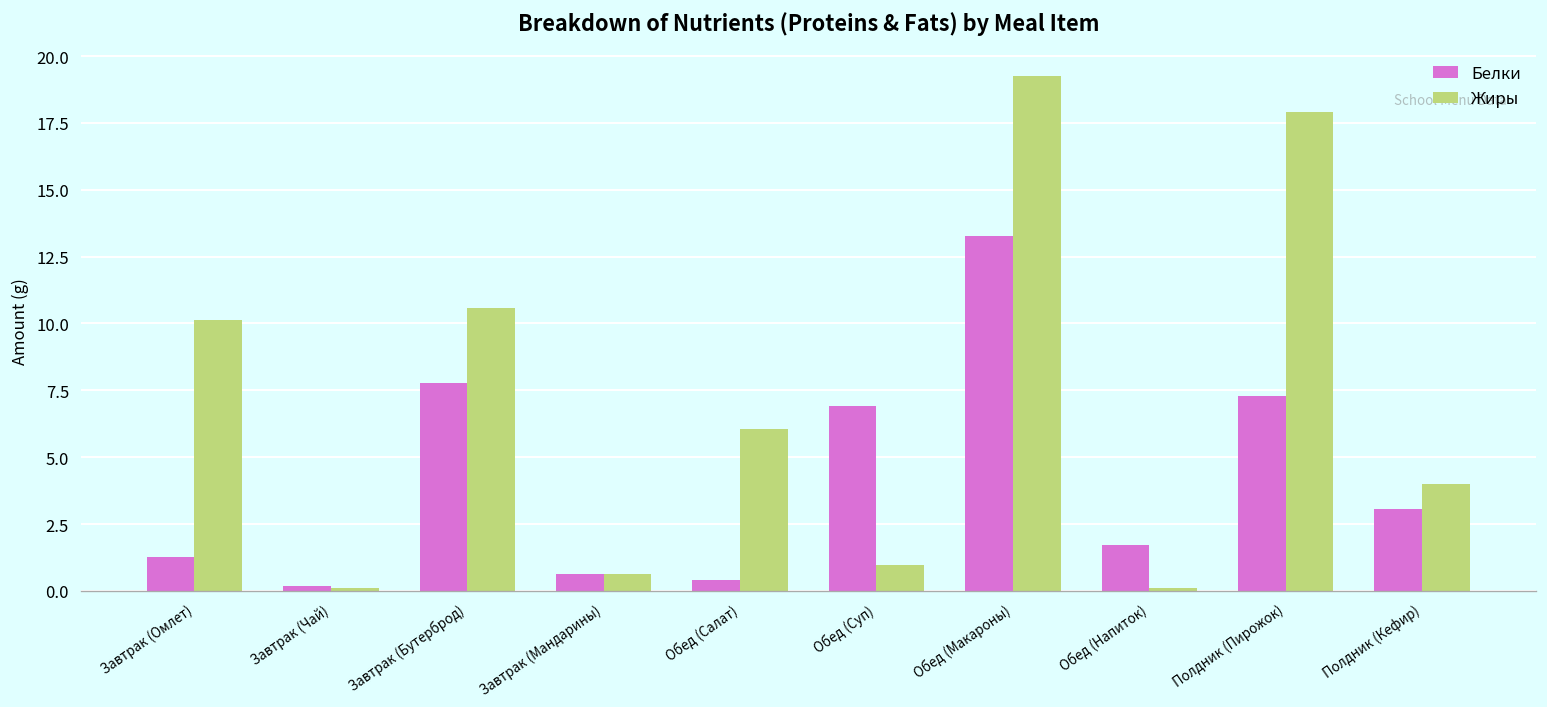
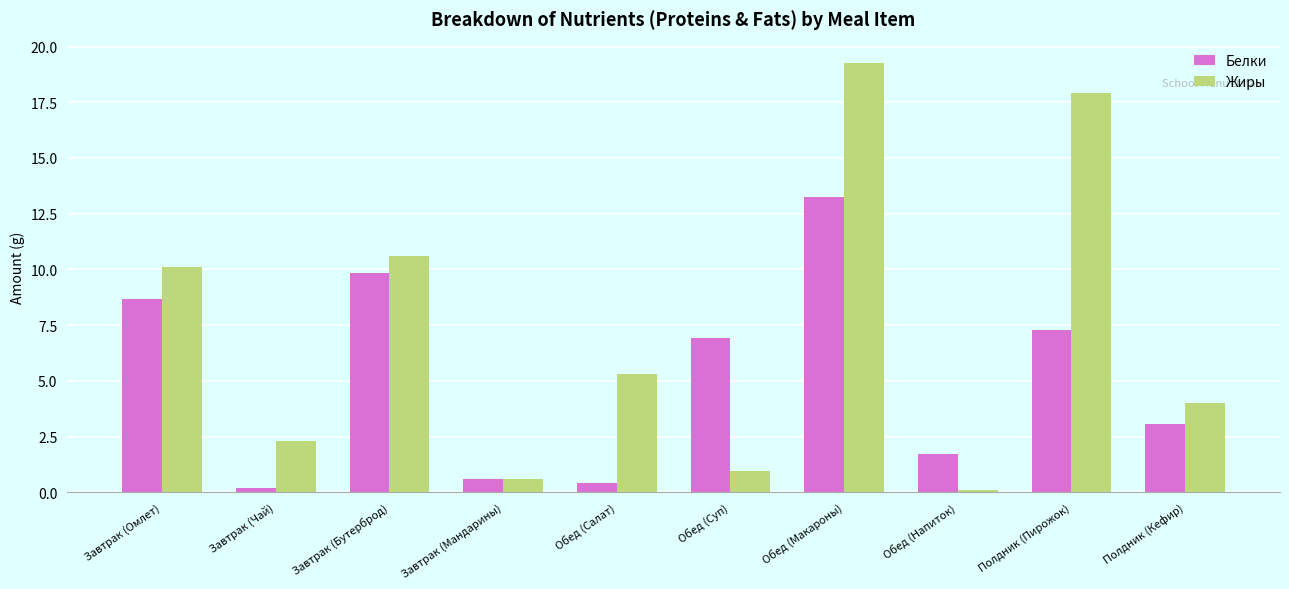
  {
    "Белки": {
-     "Завтрак (Омлет)": 1.3,
+     "Завтрак (Омлет)": 8.7,
      "Завтрак (Чай)": 0.2,
-     "Завтрак (Бутерброд)": 7.8,
+     "Завтрак (Бутерброд)": 9.9,
      "Завтрак (Мандарины)": 0.6,
      "Обед (Салат)": 0.4,
      "Обед (Суп)": 6.9,
      "Обед (Макароны)": 13.3,
      "Обед (Напиток)": 1.7,
      "Полдник (Пирожок)": 7.3,
      "Полдник (Кефир)": 3.1
    },
    "Жиры": {
      "Завтрак (Омлет)": 10.1,
-     "Завтрак (Чай)": 0.1,
+     "Завтрак (Чай)": 2.3,
      "Завтрак (Бутерброд)": 10.6,
      "Завтрак (Мандарины)": 0.6,
-     "Обед (Салат)": 6.1,
+     "Обед (Салат)": 5.3,
      "Обед (Суп)": 1.0,
      "Обед (Макароны)": 19.3,
      "Полдник (Пирожок)": 17.9,
      "Полдник (Кефир)": 4.0
    }
  }
